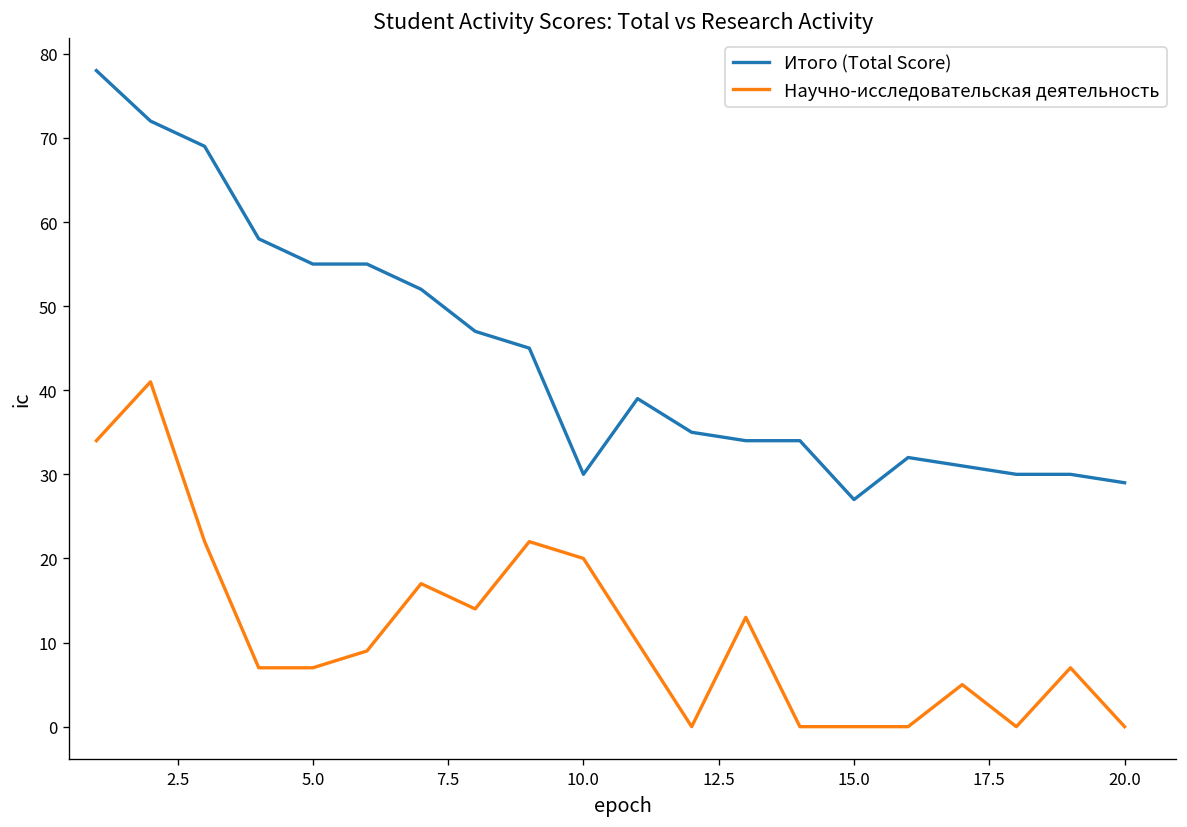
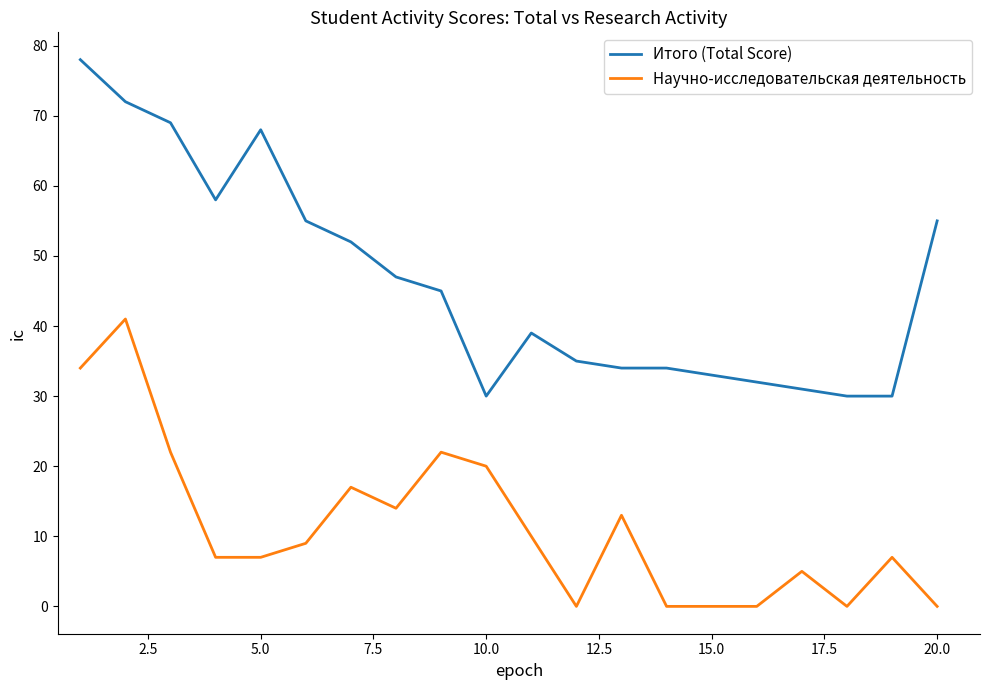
  {
    "Итого (Total Score)": {
-     "5.0": 55,
+     "5.0": 68,
      "10.0": 30,
-     "15.0": 27,
-     "20.0": 29
+     "15.0": 33,
+     "20.0": 55
    },
    "Научно-исследовательская деятельность": {
      "5.0": 7,
      "10.0": 20,
      "15.0": 0,
      "20.0": 0
    }
  }
